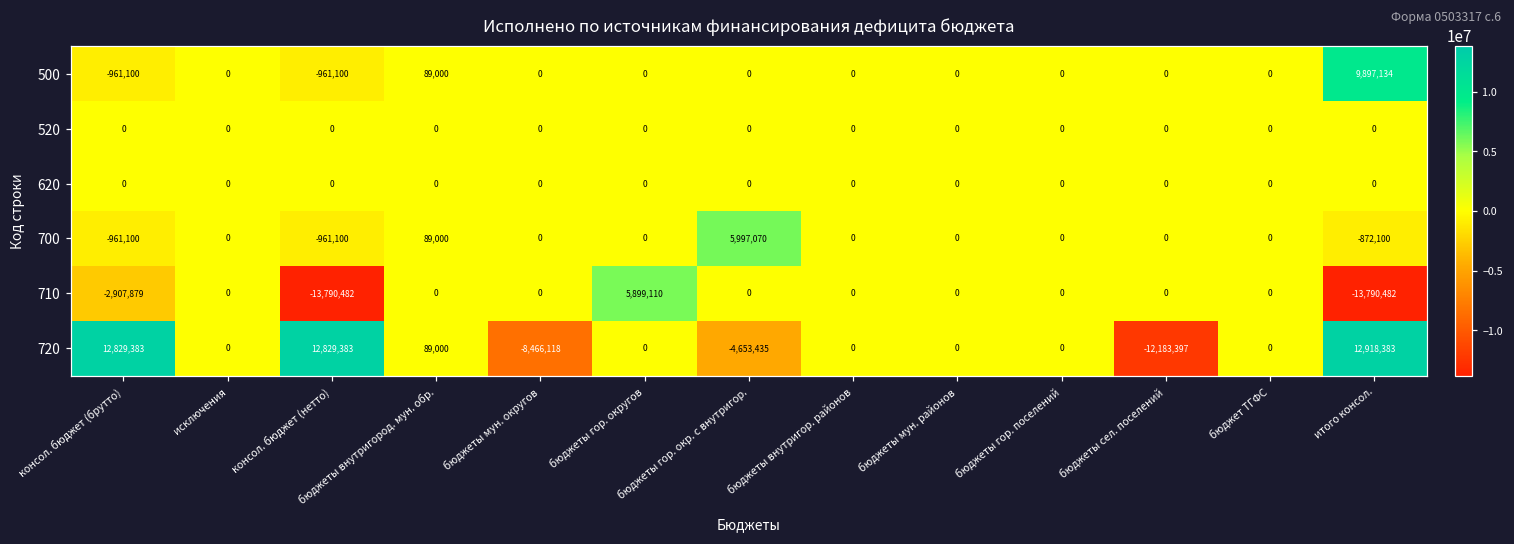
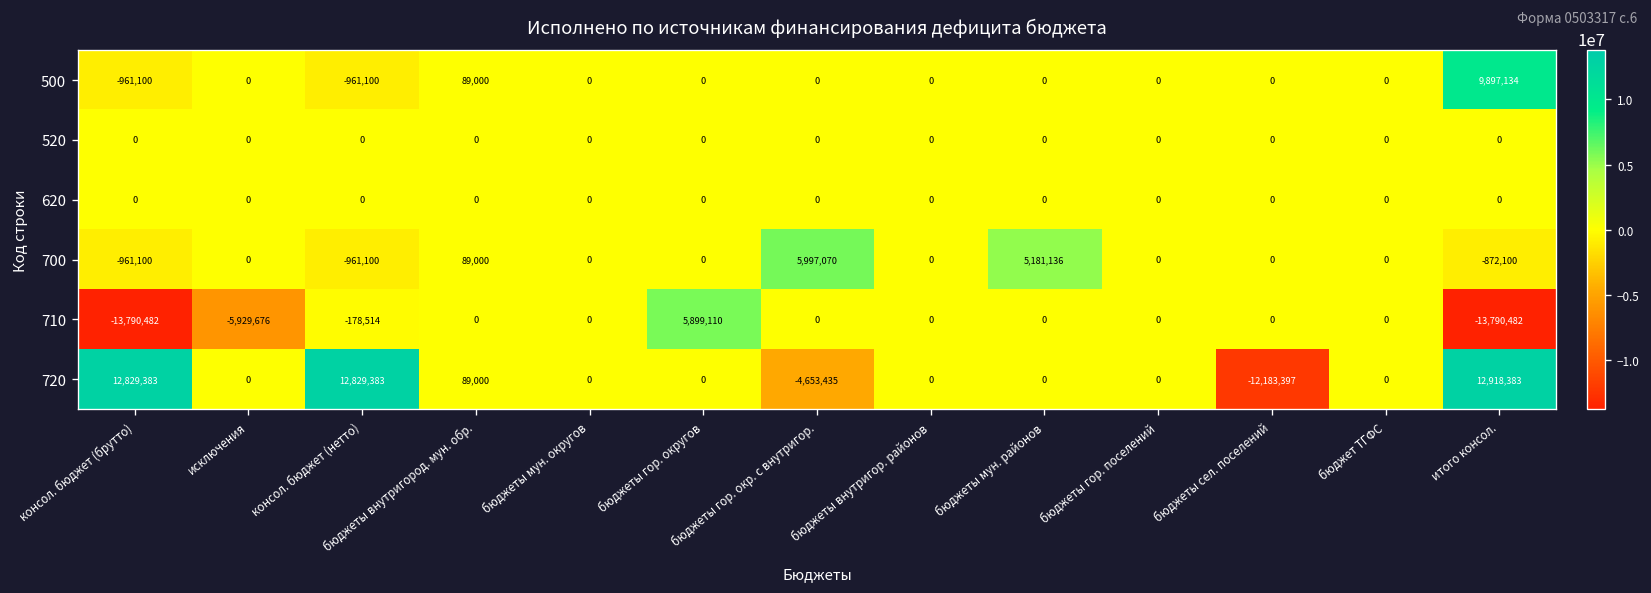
  {
    "500": {
      "консол. бюджет (брутто)": "-961,100",
      "исключения": "0",
      "консол. бюджет (нетто)": "-961,100",
      "бюджеты внутригород. мун. обр.": "89,000",
      "бюджеты мун. округов": "0",
      "бюджеты гор. округов": "0",
      "бюджеты гор. окр. с внутригор.": "0",
      "бюджеты внутригор. районов": "0",
      "бюджеты мун. районов": "0",
      "бюджеты гор. поселений": "0",
      "бюджеты сел. поселений": "0",
      "бюджет ТГФС": "0",
      "итого консол.": "9,897,134"
    },
    "520": {
      "консол. бюджет (брутто)": "0",
      "исключения": "0",
      "консол. бюджет (нетто)": "0",
      "бюджеты внутригород. мун. обр.": "0",
      "бюджеты мун. округов": "0",
      "бюджеты гор. округов": "0",
      "бюджеты гор. окр. с внутригор.": "0",
      "бюджеты внутригор. районов": "0",
      "бюджеты мун. районов": "0",
      "бюджеты гор. поселений": "0",
      "бюджеты сел. поселений": "0",
      "бюджет ТГФС": "0",
      "итого консол.": "0"
    },
    "620": {
      "консол. бюджет (брутто)": "0",
      "исключения": "0",
      "консол. бюджет (нетто)": "0",
      "бюджеты внутригород. мун. обр.": "0",
      "бюджеты мун. округов": "0",
      "бюджеты гор. округов": "0",
      "бюджеты гор. окр. с внутригор.": "0",
      "бюджеты внутригор. районов": "0",
      "бюджеты мун. районов": "0",
      "бюджеты гор. поселений": "0",
      "бюджеты сел. поселений": "0",
      "бюджет ТГФС": "0",
      "итого консол.": "0"
    },
    "700": {
      "консол. бюджет (брутто)": "-961,100",
      "исключения": "0",
      "консол. бюджет (нетто)": "-961,100",
      "бюджеты внутригород. мун. обр.": "89,000",
      "бюджеты мун. округов": "0",
      "бюджеты гор. округов": "0",
      "бюджеты гор. окр. с внутригор.": "5,997,070",
      "бюджеты внутригор. районов": "0",
-     "бюджеты мун. районов": "0",
+     "бюджеты мун. районов": "5,181,136",
      "бюджеты гор. поселений": "0",
      "бюджеты сел. поселений": "0",
      "бюджет ТГФС": "0",
      "итого консол.": "-872,100"
    },
    "710": {
-     "консол. бюджет (брутто)": "-2,907,879",
-     "исключения": "0",
-     "консол. бюджет (нетто)": "-13,790,482",
+     "консол. бюджет (брутто)": "-13,790,482",
+     "исключения": "-5,929,676",
+     "консол. бюджет (нетто)": "-178,514",
      "бюджеты внутригород. мун. обр.": "0",
      "бюджеты мун. округов": "0",
      "бюджеты гор. округов": "5,899,110",
      "бюджеты гор. окр. с внутригор.": "0",
      "бюджеты внутригор. районов": "0",
      "бюджеты мун. районов": "0",
      "бюджеты гор. поселений": "0",
      "бюджеты сел. поселений": "0",
      "бюджет ТГФС": "0",
      "итого консол.": "-13,790,482"
    },
    "720": {
      "консол. бюджет (брутто)": "12,829,383",
      "исключения": "0",
      "консол. бюджет (нетто)": "12,829,383",
      "бюджеты внутригород. мун. обр.": "89,000",
-     "бюджеты мун. округов": "-8,466,118",
+     "бюджеты мун. округов": "0",
      "бюджеты гор. округов": "0",
      "бюджеты гор. окр. с внутригор.": "-4,653,435",
      "бюджеты внутригор. районов": "0",
      "бюджеты мун. районов": "0",
      "бюджеты гор. поселений": "0",
      "бюджеты сел. поселений": "-12,183,397",
      "бюджет ТГФС": "0",
      "итого консол.": "12,918,383"
    }
  }
